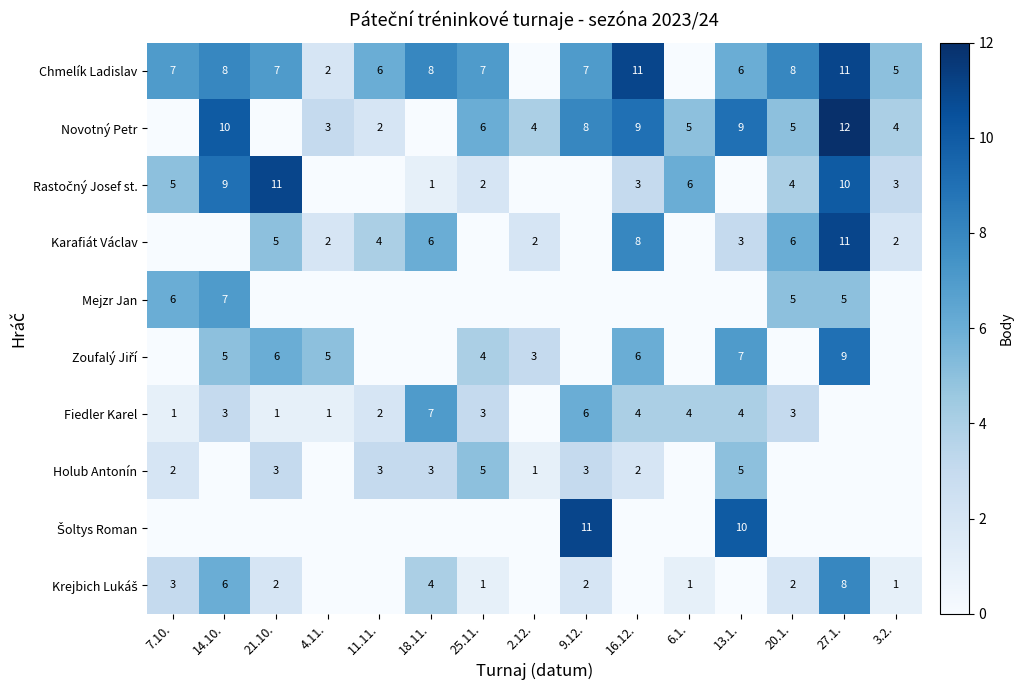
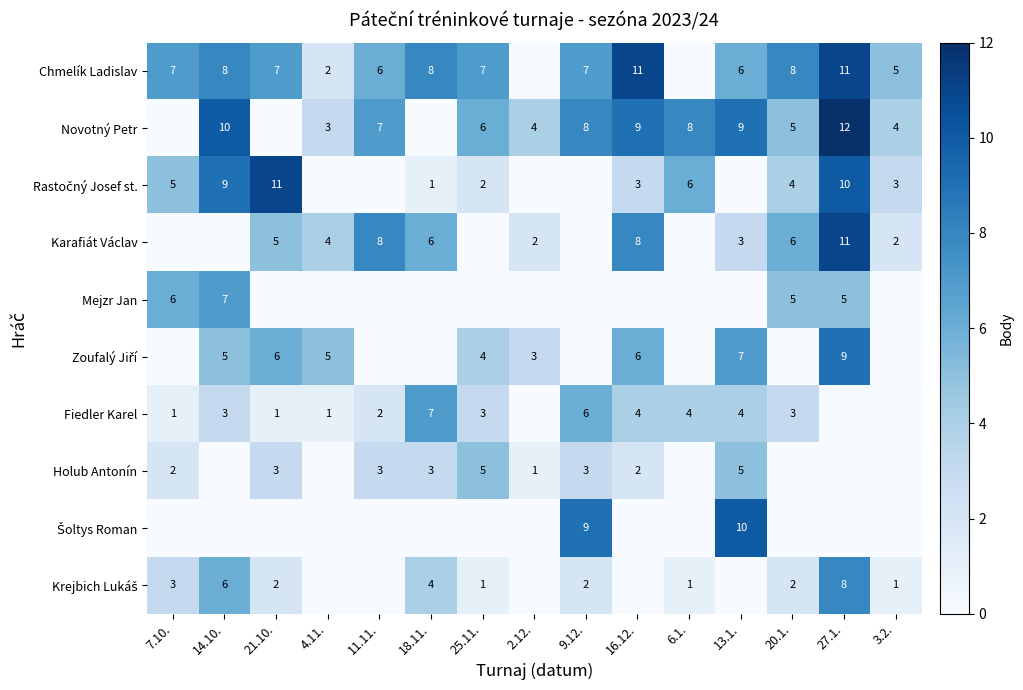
  {
    "Chmelík Ladislav": {
      "7.10.": 7,
      "14.10.": 8,
      "21.10.": 7,
      "4.11.": 2,
      "11.11.": 6,
      "18.11.": 8,
      "25.11.": 7,
      "9.12.": 7,
      "16.12.": 11,
      "13.1.": 6,
      "20.1.": 8,
      "27.1.": 11,
      "3.2.": 5
    },
    "Novotný Petr": {
      "14.10.": 10,
      "4.11.": 3,
-     "11.11.": 2,
+     "11.11.": 7,
      "25.11.": 6,
      "2.12.": 4,
      "9.12.": 8,
      "16.12.": 9,
-     "6.1.": 5,
+     "6.1.": 8,
      "13.1.": 9,
      "20.1.": 5,
      "27.1.": 12,
      "3.2.": 4
    },
    "Rastočný Josef st.": {
      "7.10.": 5,
      "14.10.": 9,
      "21.10.": 11,
      "18.11.": 1,
      "25.11.": 2,
      "16.12.": 3,
      "6.1.": 6,
      "20.1.": 4,
      "27.1.": 10,
      "3.2.": 3
    },
    "Karafiát Václav": {
      "21.10.": 5,
-     "4.11.": 2,
-     "11.11.": 4,
+     "4.11.": 4,
+     "11.11.": 8,
      "18.11.": 6,
      "2.12.": 2,
      "16.12.": 8,
      "13.1.": 3,
      "20.1.": 6,
      "27.1.": 11,
      "3.2.": 2
    },
    "Mejzr Jan": {
      "7.10.": 6,
      "14.10.": 7,
      "20.1.": 5,
      "27.1.": 5
    },
    "Zoufalý Jiří": {
      "14.10.": 5,
      "21.10.": 6,
      "4.11.": 5,
      "25.11.": 4,
      "2.12.": 3,
      "16.12.": 6,
      "13.1.": 7,
      "27.1.": 9
    },
    "Fiedler Karel": {
      "7.10.": 1,
      "14.10.": 3,
      "21.10.": 1,
      "4.11.": 1,
      "11.11.": 2,
      "18.11.": 7,
      "25.11.": 3,
      "9.12.": 6,
      "16.12.": 4,
      "6.1.": 4,
      "13.1.": 4,
      "20.1.": 3
    },
    "Holub Antonín": {
      "7.10.": 2,
      "21.10.": 3,
      "11.11.": 3,
      "18.11.": 3,
      "25.11.": 5,
      "2.12.": 1,
      "9.12.": 3,
      "16.12.": 2,
      "13.1.": 5
    },
    "Šoltys Roman": {
-     "9.12.": 11,
+     "9.12.": 9,
      "13.1.": 10
    },
    "Krejbich Lukáš": {
      "7.10.": 3,
      "14.10.": 6,
      "21.10.": 2,
      "18.11.": 4,
      "25.11.": 1,
      "9.12.": 2,
      "6.1.": 1,
      "20.1.": 2,
      "27.1.": 8,
      "3.2.": 1
    }
  }
